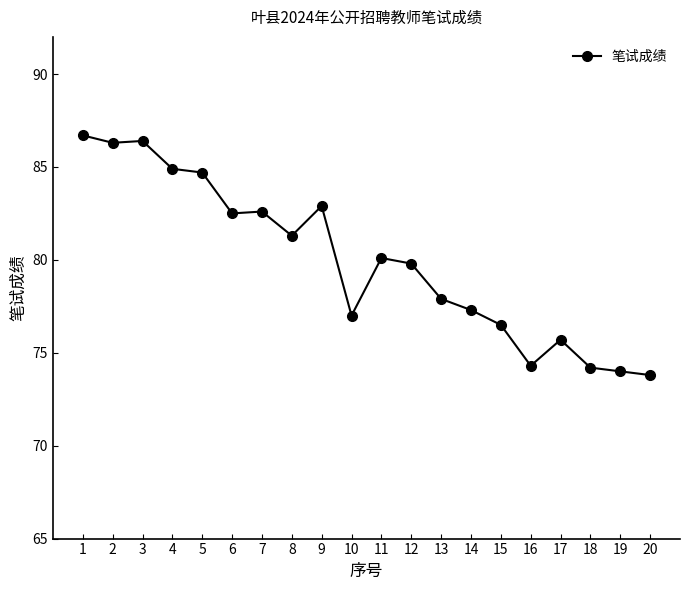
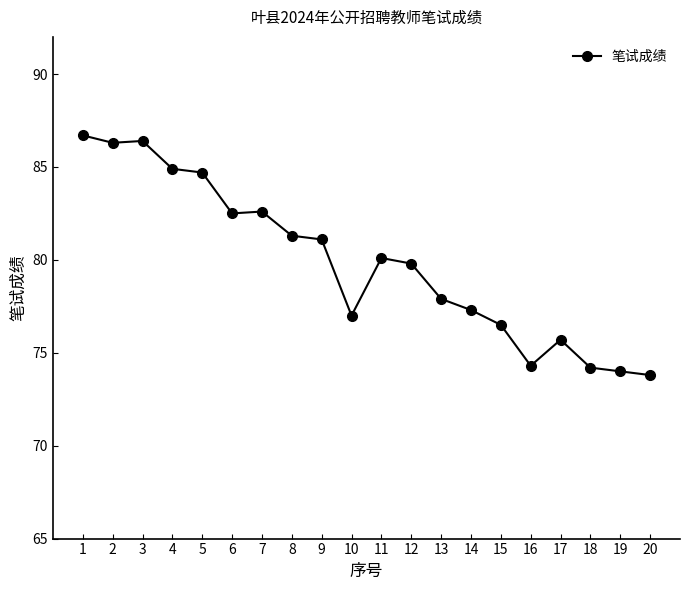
  {
    "1": 86.7,
    "2": 86.3,
    "3": 86.4,
    "4": 84.9,
    "5": 84.7,
    "6": 82.5,
    "7": 82.6,
    "8": 81.3,
-   "9": 82.9,
+   "9": 81.1,
    "10": 77.0,
    "11": 80.1,
    "12": 79.8,
    "13": 77.9,
    "14": 77.3,
    "15": 76.5,
    "16": 74.3,
    "17": 75.7,
    "18": 74.2,
    "19": 74.0,
    "20": 73.8
  }
